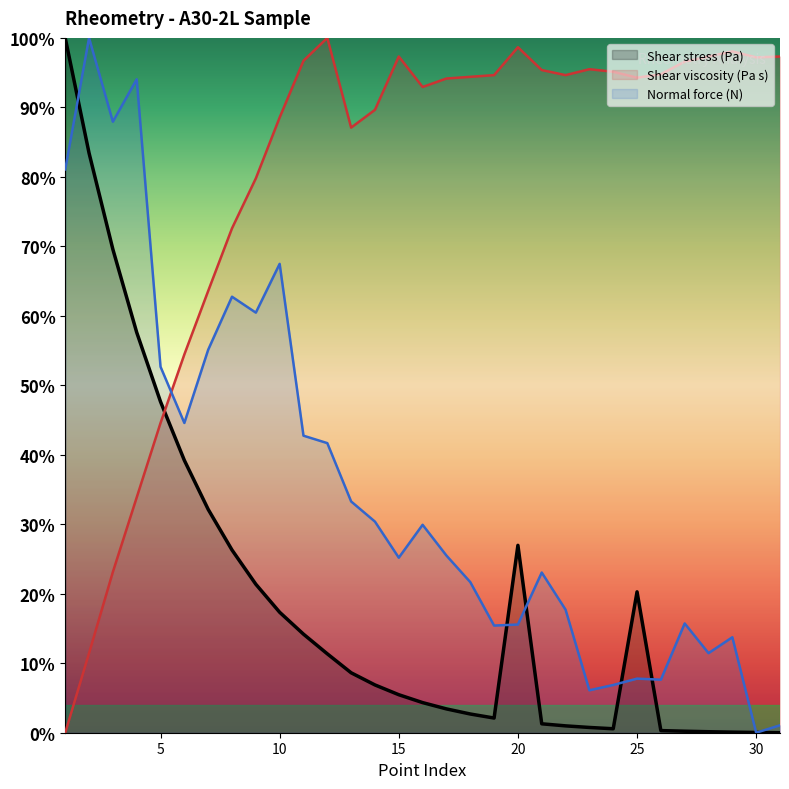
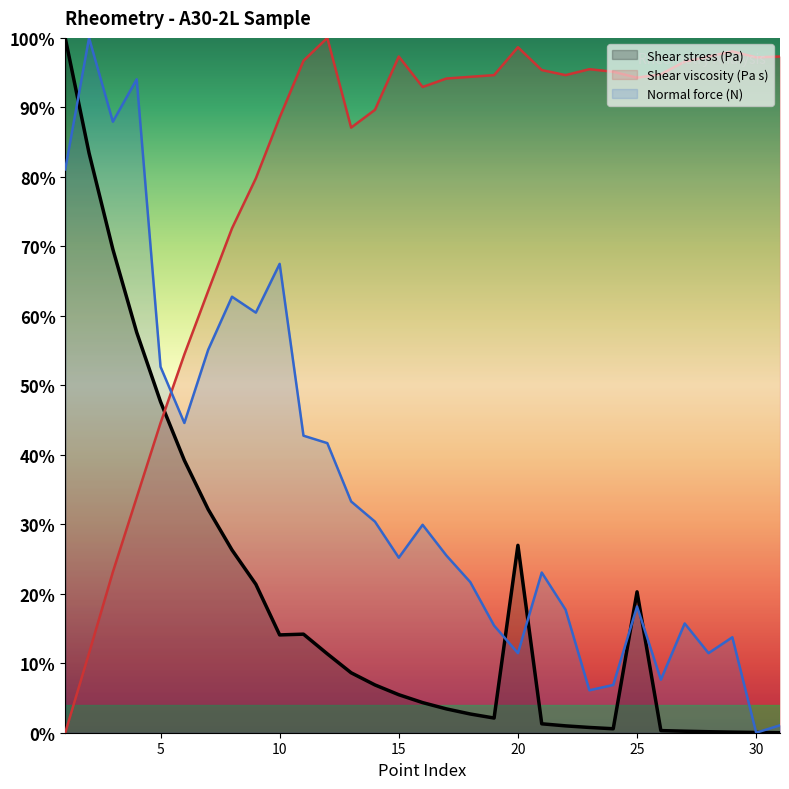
  {
    "Shear stress (Pa)": {
      "5": "48%",
-     "10": "17%",
+     "10": "14%",
      "15": "5%",
      "20": "27%",
      "25": "20%"
    },
    "Shear viscosity (Pa s)": {
      "5": "45%",
      "10": "89%",
      "15": "97%",
      "20": "99%"
    },
    "Normal force (N)": {
      "5": "53%",
      "10": "67%",
      "15": "25%",
-     "20": "16%",
-     "25": "8%"
+     "20": "11%",
+     "25": "18%"
    }
  }
